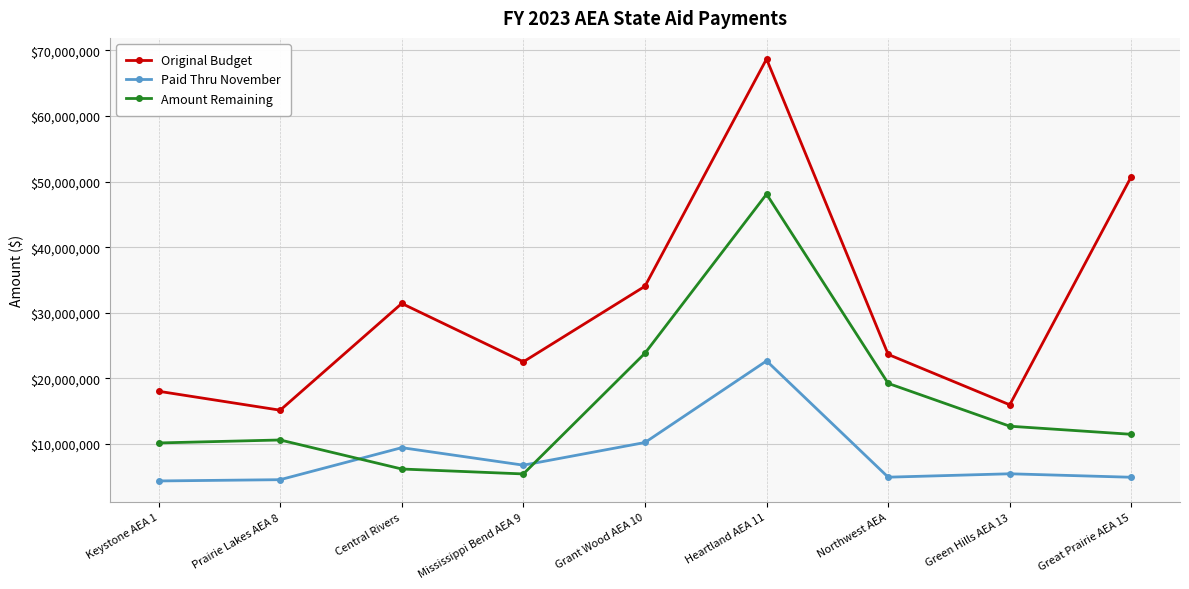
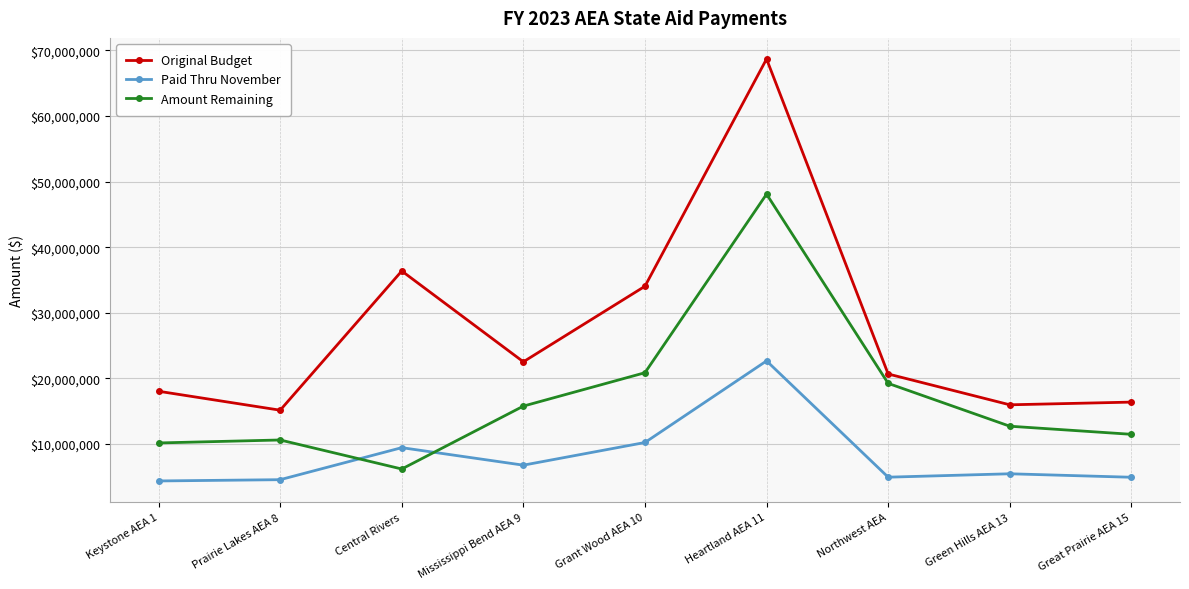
  {
    "Original Budget": {
      "Keystone AEA 1": "$18,000,000",
      "Prairie Lakes AEA 8": "$15,000,000",
-     "Central Rivers": "$31,000,000",
+     "Central Rivers": "$36,000,000",
      "Mississippi Bend AEA 9": "$23,000,000",
      "Grant Wood AEA 10": "$34,000,000",
      "Heartland AEA 11": "$69,000,000",
-     "Northwest AEA": "$24,000,000",
+     "Northwest AEA": "$21,000,000",
      "Green Hills AEA 13": "$16,000,000",
-     "Great Prairie AEA 15": "$51,000,000"
+     "Great Prairie AEA 15": "$16,000,000"
    },
    "Paid Thru November": {
      "Keystone AEA 1": "$4,000,000",
      "Prairie Lakes AEA 8": "$5,000,000",
      "Central Rivers": "$9,000,000",
      "Mississippi Bend AEA 9": "$7,000,000",
      "Grant Wood AEA 10": "$10,000,000",
      "Heartland AEA 11": "$23,000,000",
      "Northwest AEA": "$5,000,000",
      "Green Hills AEA 13": "$5,000,000",
      "Great Prairie AEA 15": "$5,000,000"
    },
    "Amount Remaining": {
      "Keystone AEA 1": "$10,000,000",
      "Prairie Lakes AEA 8": "$11,000,000",
      "Central Rivers": "$6,000,000",
-     "Mississippi Bend AEA 9": "$5,000,000",
-     "Grant Wood AEA 10": "$24,000,000",
+     "Mississippi Bend AEA 9": "$16,000,000",
+     "Grant Wood AEA 10": "$21,000,000",
      "Heartland AEA 11": "$48,000,000",
      "Northwest AEA": "$19,000,000",
      "Green Hills AEA 13": "$13,000,000",
      "Great Prairie AEA 15": "$11,000,000"
    }
  }
